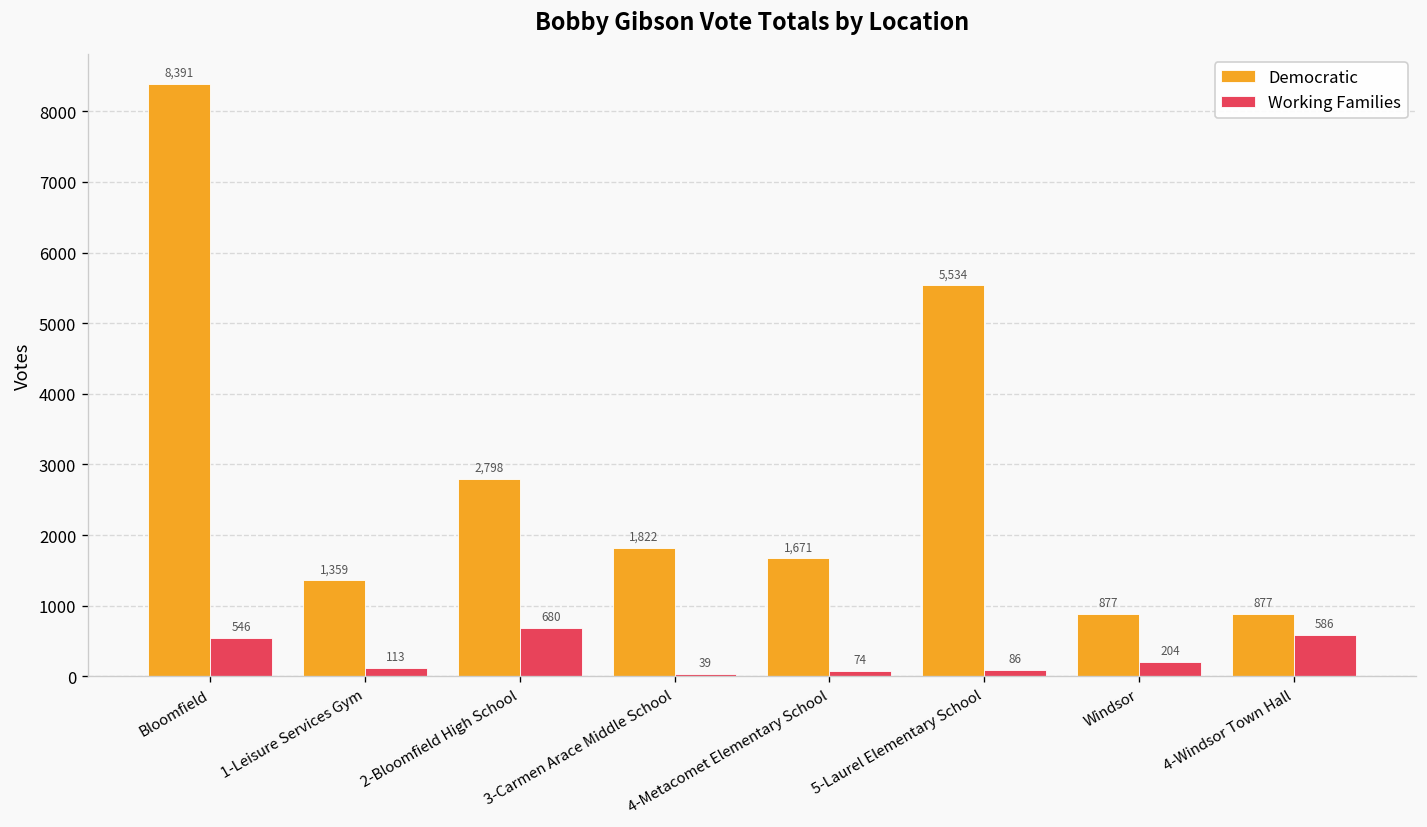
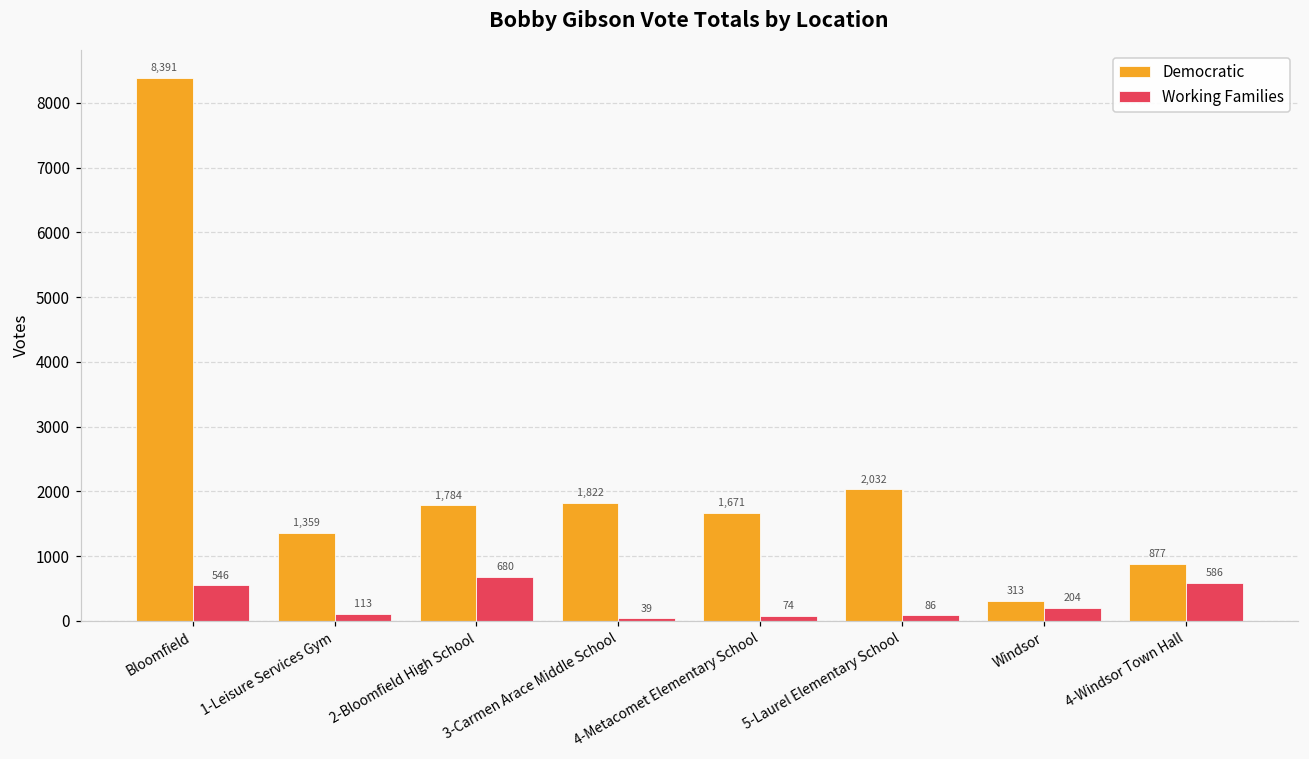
  {
    "Democratic": {
      "Bloomfield": "8,391",
      "1-Leisure Services Gym": "1,359",
-     "2-Bloomfield High School": "2,798",
+     "2-Bloomfield High School": "1,784",
      "3-Carmen Arace Middle School": "1,822",
      "4-Metacomet Elementary School": "1,671",
-     "5-Laurel Elementary School": "5,534",
-     "Windsor": "877",
+     "5-Laurel Elementary School": "2,032",
+     "Windsor": "313",
      "4-Windsor Town Hall": "877"
    },
    "Working Families": {
      "Bloomfield": "546",
      "1-Leisure Services Gym": "113",
      "2-Bloomfield High School": "680",
      "3-Carmen Arace Middle School": "39",
      "4-Metacomet Elementary School": "74",
      "5-Laurel Elementary School": "86",
      "Windsor": "204",
      "4-Windsor Town Hall": "586"
    }
  }
